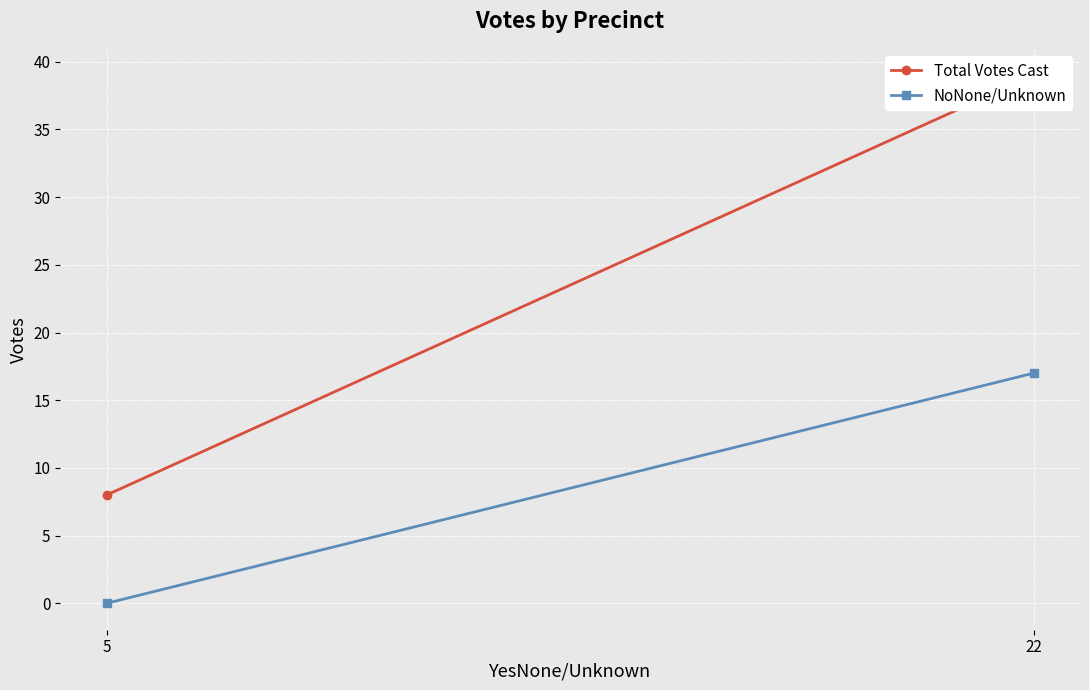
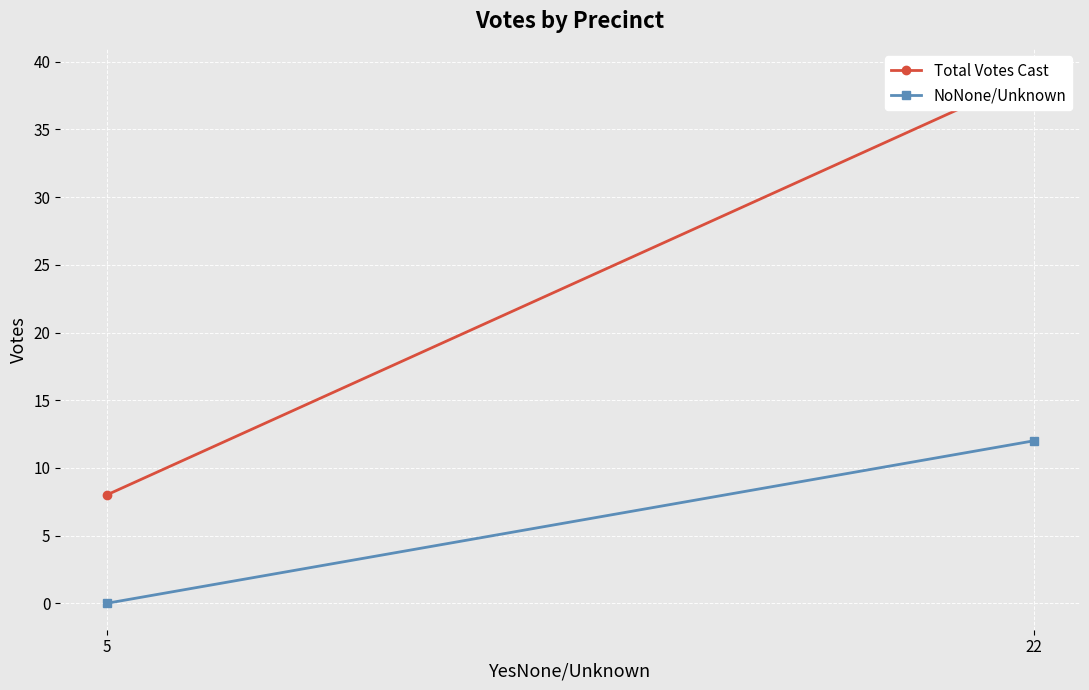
  {
    "Total Votes Cast": {
      "5": 8
    },
    "NoNone/Unknown": {
      "5": 0,
-     "22": 17
+     "22": 12
    }
  }
